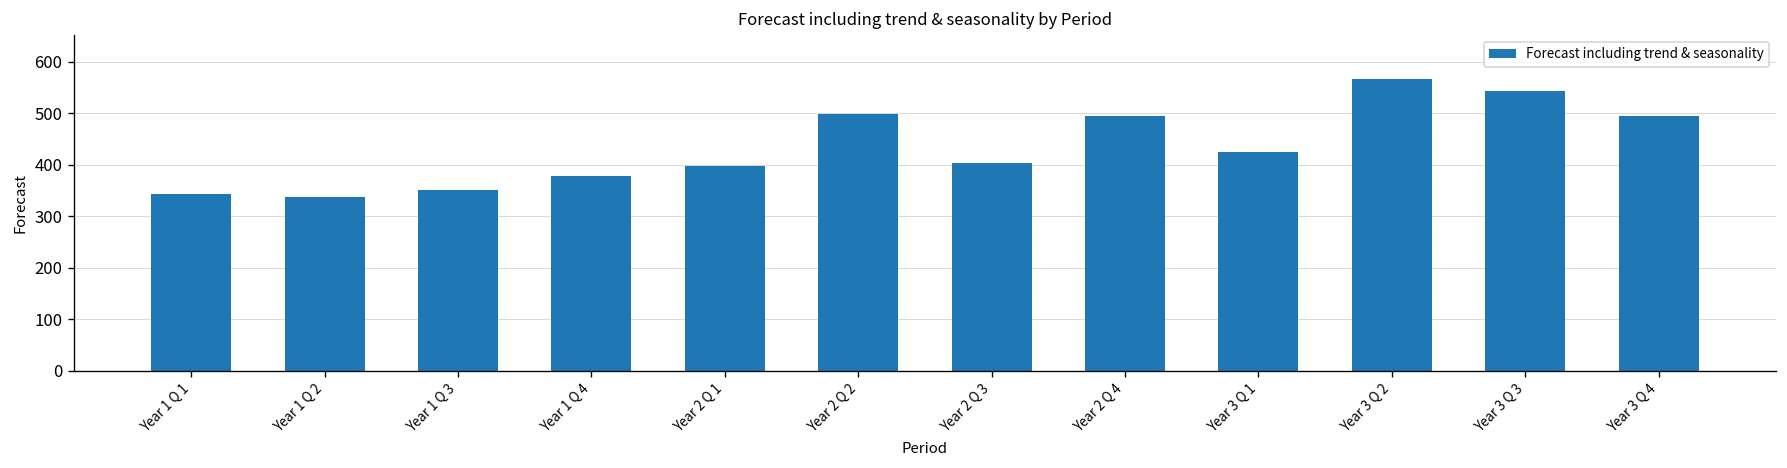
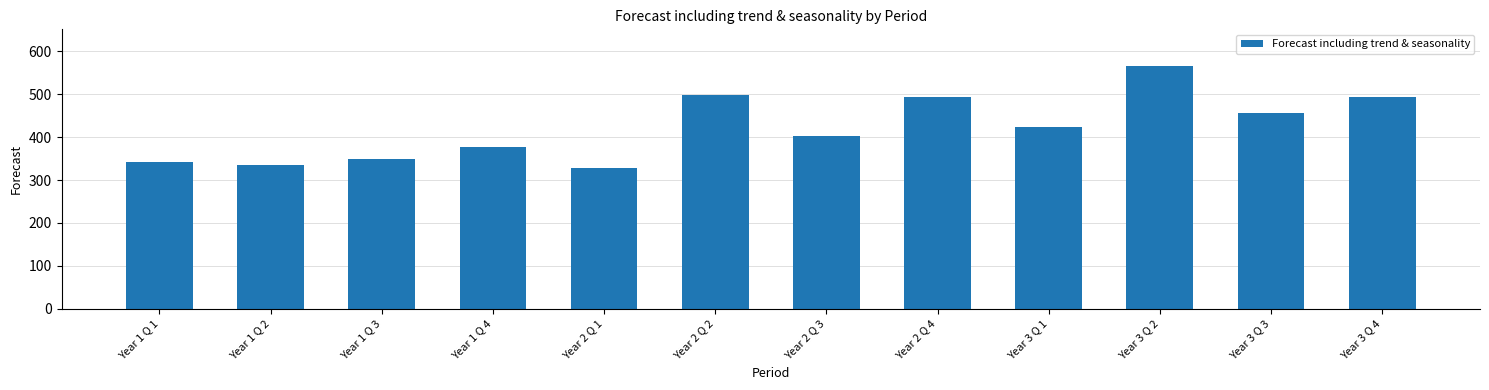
  {
    "Year 1 Q 1": 340,
    "Year 1 Q 2": 340,
    "Year 1 Q 3": 350,
    "Year 1 Q 4": 380,
-   "Year 2 Q 1": 400,
+   "Year 2 Q 1": 330,
    "Year 2 Q 2": 500,
    "Year 2 Q 3": 400,
    "Year 2 Q 4": 490,
    "Year 3 Q 1": 420,
    "Year 3 Q 2": 570,
-   "Year 3 Q 3": 540,
+   "Year 3 Q 3": 460,
    "Year 3 Q 4": 490
  }
